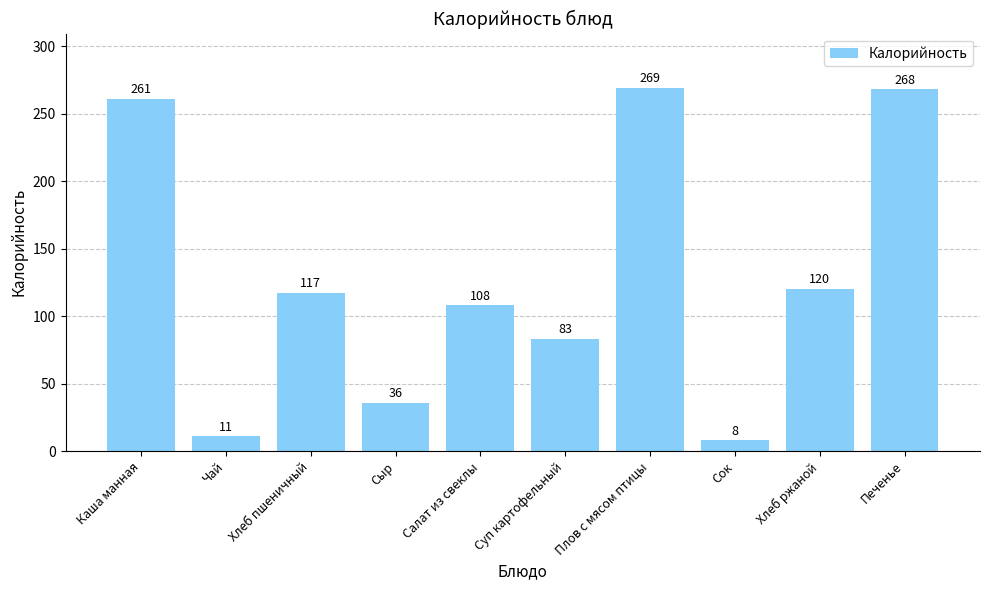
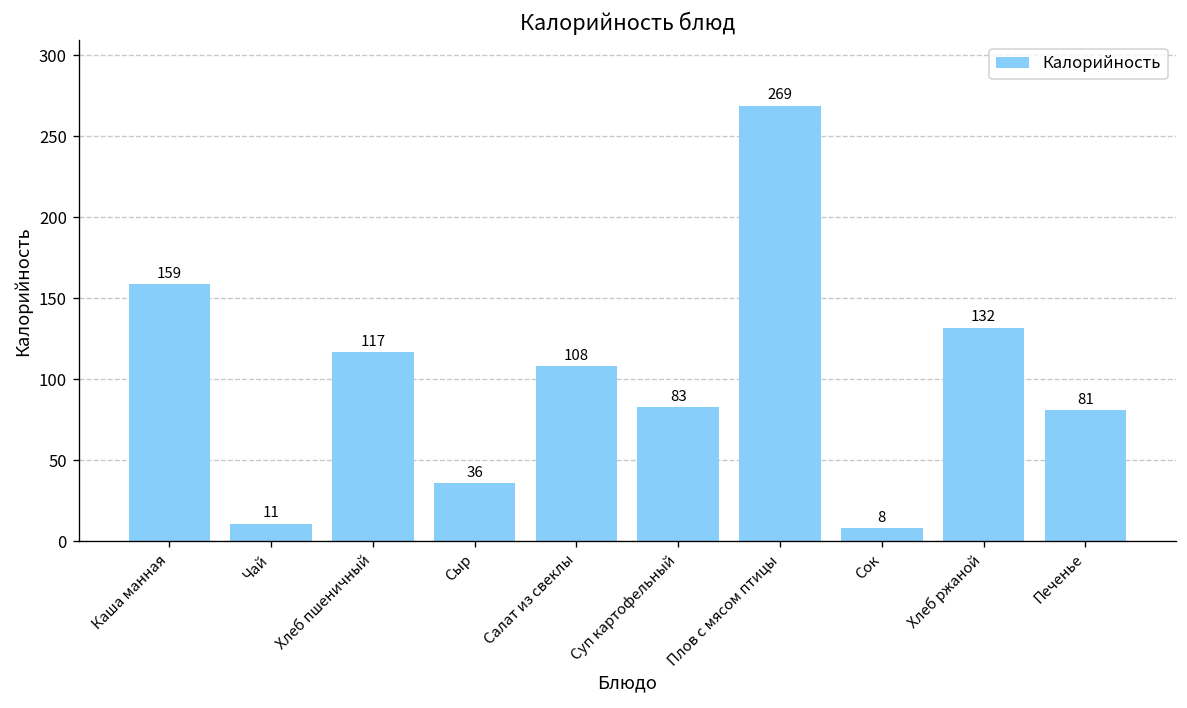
  {
-   "Каша манная": 261,
+   "Каша манная": 159,
    "Чай": 11,
    "Хлеб пшеничный": 117,
    "Сыр": 36,
    "Салат из свеклы": 108,
    "Суп картофельный": 83,
    "Плов с мясом птицы": 269,
    "Сок": 8,
-   "Хлеб ржаной": 120,
-   "Печенье": 268
+   "Хлеб ржаной": 132,
+   "Печенье": 81
  }
